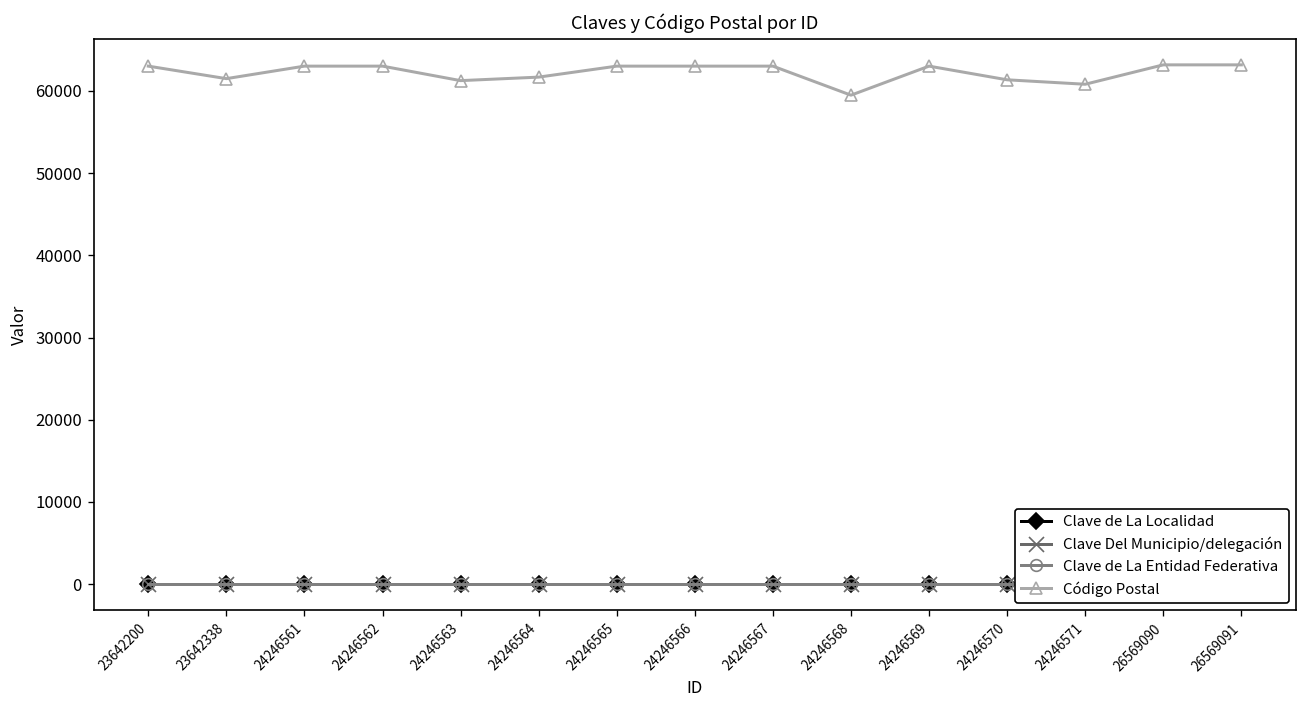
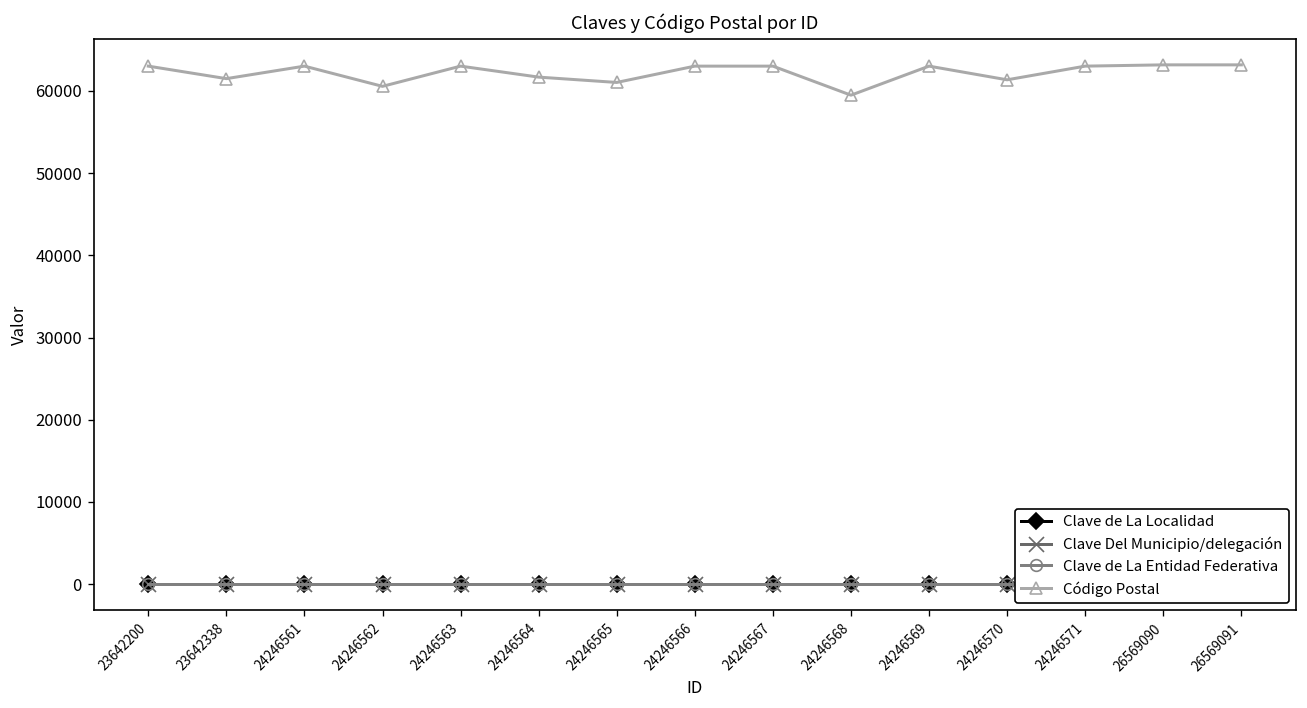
  {
    "Clave de La Entidad Federativa": {
      "23642200": 0,
      "23642338": 0,
      "24246561": 0,
      "24246562": 0,
      "24246563": 0,
      "24246564": 0,
      "24246565": 0,
      "24246566": 0,
      "24246567": 0,
      "24246568": 0,
      "24246569": 0,
      "24246570": 0
    },
    "Código Postal": {
      "23642200": 63000,
      "23642338": 61000,
      "24246561": 63000,
-     "24246562": 63000,
-     "24246563": 61000,
+     "24246562": 61000,
+     "24246563": 63000,
      "24246564": 62000,
-     "24246565": 63000,
+     "24246565": 61000,
      "24246566": 63000,
      "24246567": 63000,
      "24246568": 59000,
      "24246569": 63000,
      "24246570": 61000,
-     "24246571": 61000,
+     "24246571": 63000,
      "26569090": 63000,
      "26569091": 63000
    }
  }
